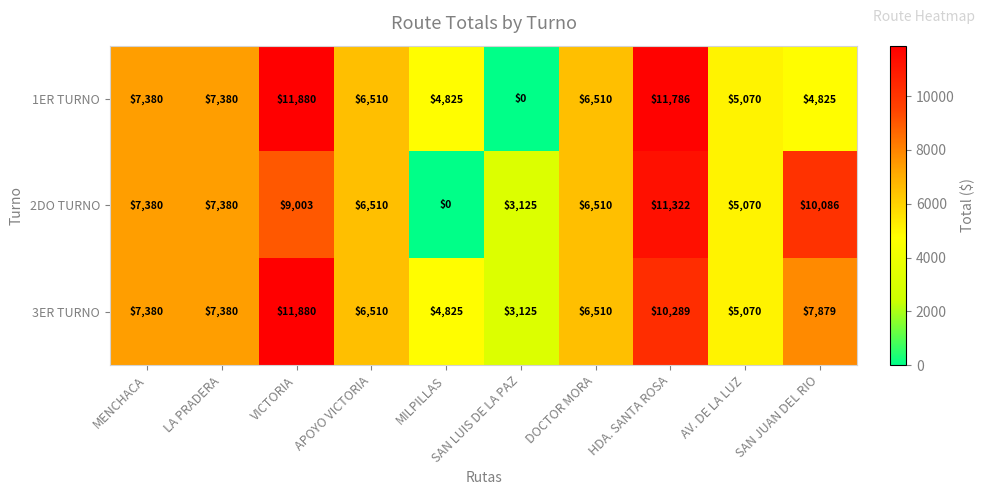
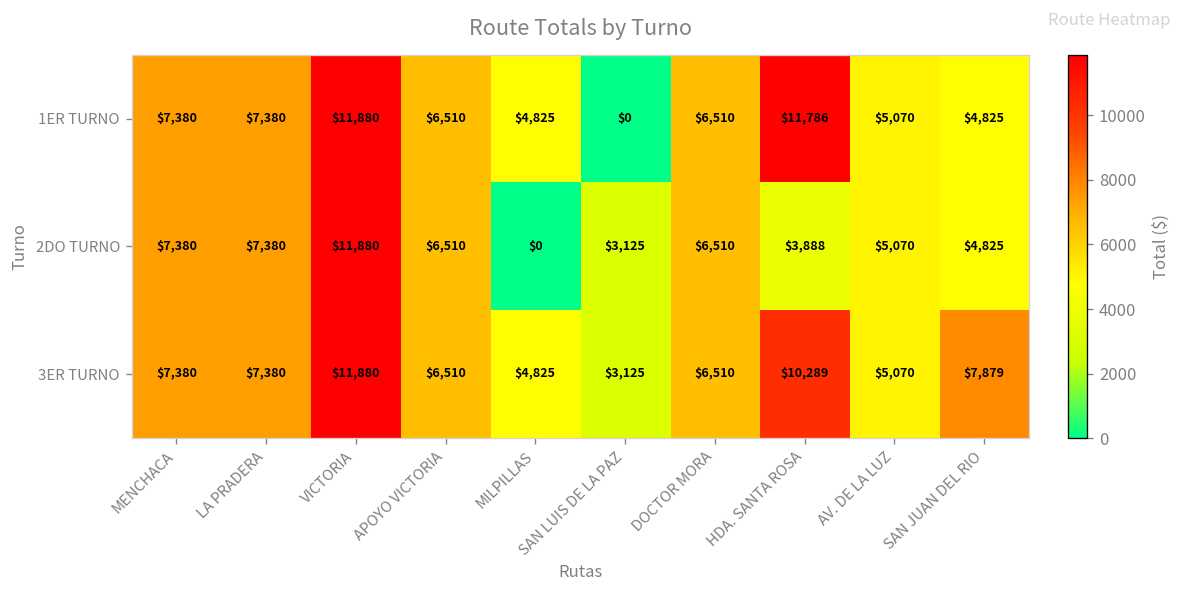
  {
    "1ER TURNO": {
      "MENCHACA": "$7,380",
      "LA PRADERA": "$7,380",
      "VICTORIA": "$11,880",
      "APOYO VICTORIA": "$6,510",
      "MILPILLAS": "$4,825",
      "SAN LUIS DE LA PAZ": "$0",
      "DOCTOR MORA": "$6,510",
      "HDA. SANTA ROSA": "$11,786",
      "AV. DE LA LUZ": "$5,070",
      "SAN JUAN DEL RIO": "$4,825"
    },
    "2DO TURNO": {
      "MENCHACA": "$7,380",
      "LA PRADERA": "$7,380",
-     "VICTORIA": "$9,003",
+     "VICTORIA": "$11,880",
      "APOYO VICTORIA": "$6,510",
      "MILPILLAS": "$0",
      "SAN LUIS DE LA PAZ": "$3,125",
      "DOCTOR MORA": "$6,510",
-     "HDA. SANTA ROSA": "$11,322",
+     "HDA. SANTA ROSA": "$3,888",
      "AV. DE LA LUZ": "$5,070",
-     "SAN JUAN DEL RIO": "$10,086"
+     "SAN JUAN DEL RIO": "$4,825"
    },
    "3ER TURNO": {
      "MENCHACA": "$7,380",
      "LA PRADERA": "$7,380",
      "VICTORIA": "$11,880",
      "APOYO VICTORIA": "$6,510",
      "MILPILLAS": "$4,825",
      "SAN LUIS DE LA PAZ": "$3,125",
      "DOCTOR MORA": "$6,510",
      "HDA. SANTA ROSA": "$10,289",
      "AV. DE LA LUZ": "$5,070",
      "SAN JUAN DEL RIO": "$7,879"
    }
  }
